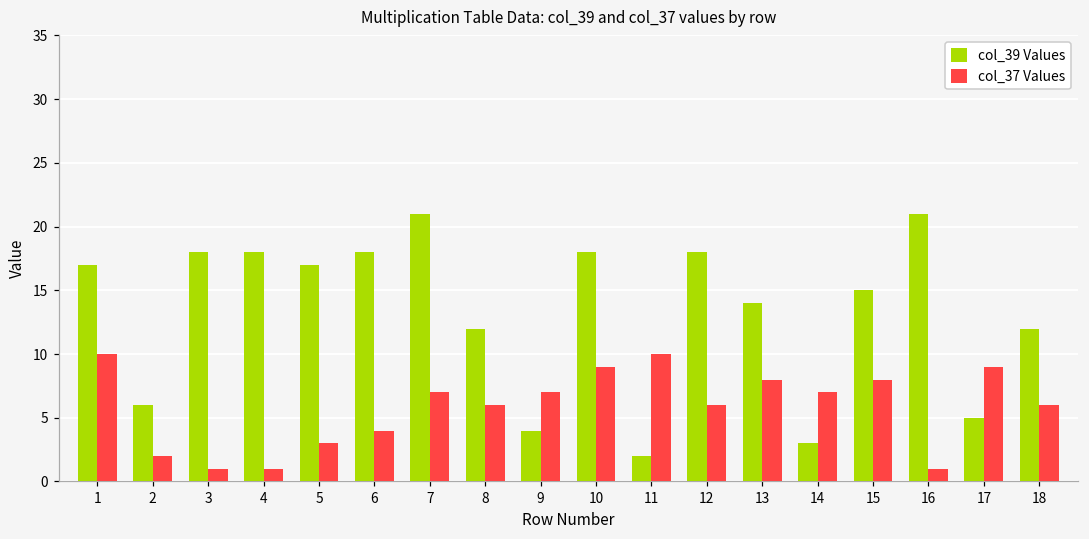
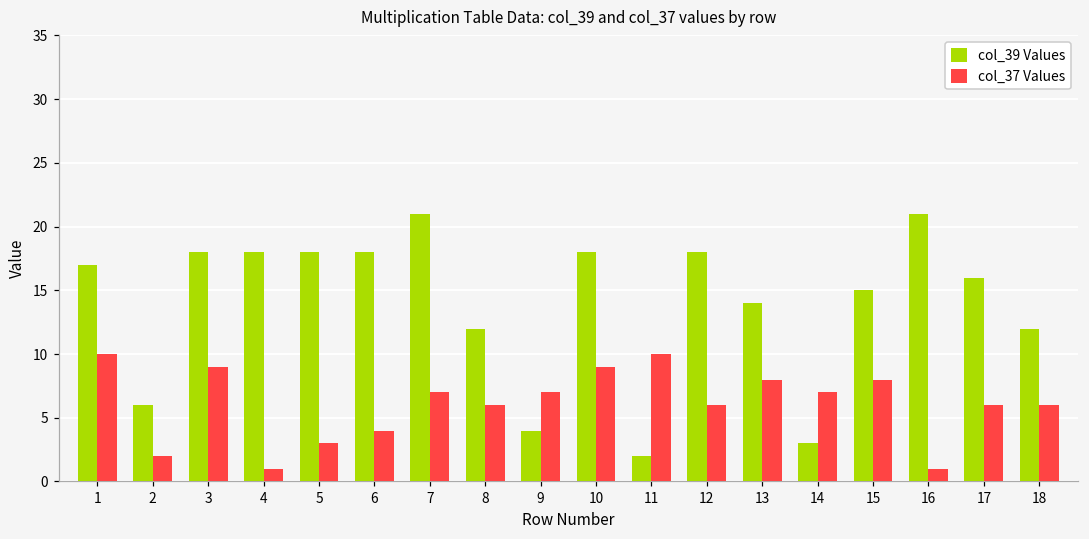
  {
    "col_39 Values": {
      "1": 17,
      "2": 6,
      "3": 18,
      "4": 18,
-     "5": 17,
+     "5": 18,
      "6": 18,
      "7": 21,
      "8": 12,
      "9": 4,
      "10": 18,
      "11": 2,
      "12": 18,
      "13": 14,
      "14": 3,
      "15": 15,
      "16": 21,
-     "17": 5,
+     "17": 16,
      "18": 12
    },
    "col_37 Values": {
      "1": 10,
      "2": 2,
-     "3": 1,
+     "3": 9,
      "4": 1,
      "5": 3,
      "6": 4,
      "7": 7,
      "8": 6,
      "9": 7,
      "10": 9,
      "11": 10,
      "12": 6,
      "13": 8,
      "14": 7,
      "15": 8,
      "16": 1,
-     "17": 9,
+     "17": 6,
      "18": 6
    }
  }
